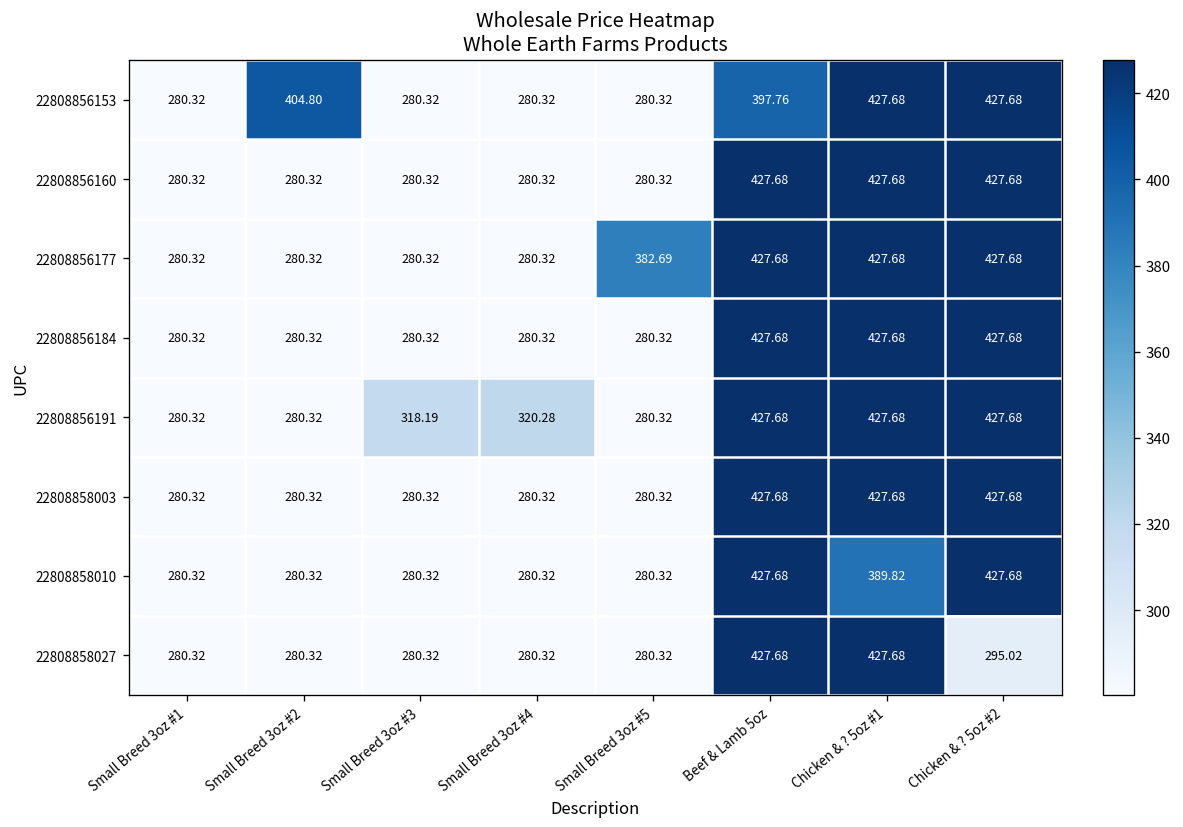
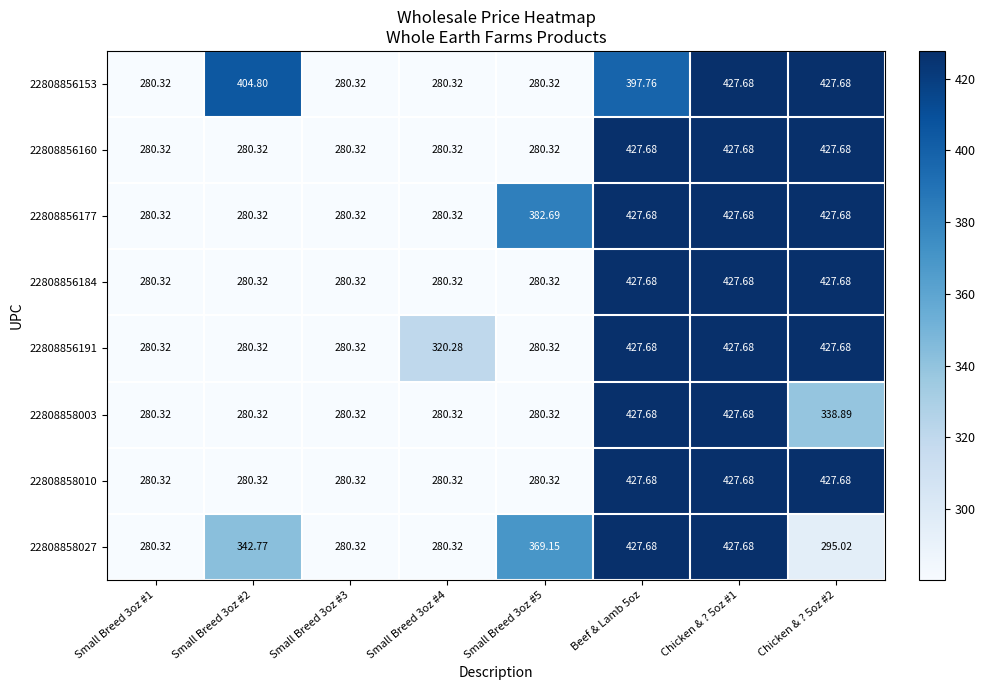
  {
    "22808856153": {
      "Small Breed 3oz #1": 280.32,
      "Small Breed 3oz #2": 404.80,
      "Small Breed 3oz #3": 280.32,
      "Small Breed 3oz #4": 280.32,
      "Small Breed 3oz #5": 280.32,
      "Beef & Lamb 5oz": 397.76,
      "Chicken & ? 5oz #1": 427.68,
      "Chicken & ? 5oz #2": 427.68
    },
    "22808856160": {
      "Small Breed 3oz #1": 280.32,
      "Small Breed 3oz #2": 280.32,
      "Small Breed 3oz #3": 280.32,
      "Small Breed 3oz #4": 280.32,
      "Small Breed 3oz #5": 280.32,
      "Beef & Lamb 5oz": 427.68,
      "Chicken & ? 5oz #1": 427.68,
      "Chicken & ? 5oz #2": 427.68
    },
    "22808856177": {
      "Small Breed 3oz #1": 280.32,
      "Small Breed 3oz #2": 280.32,
      "Small Breed 3oz #3": 280.32,
      "Small Breed 3oz #4": 280.32,
      "Small Breed 3oz #5": 382.69,
      "Beef & Lamb 5oz": 427.68,
      "Chicken & ? 5oz #1": 427.68,
      "Chicken & ? 5oz #2": 427.68
    },
    "22808856184": {
      "Small Breed 3oz #1": 280.32,
      "Small Breed 3oz #2": 280.32,
      "Small Breed 3oz #3": 280.32,
      "Small Breed 3oz #4": 280.32,
      "Small Breed 3oz #5": 280.32,
      "Beef & Lamb 5oz": 427.68,
      "Chicken & ? 5oz #1": 427.68,
      "Chicken & ? 5oz #2": 427.68
    },
    "22808856191": {
      "Small Breed 3oz #1": 280.32,
      "Small Breed 3oz #2": 280.32,
-     "Small Breed 3oz #3": 318.19,
+     "Small Breed 3oz #3": 280.32,
      "Small Breed 3oz #4": 320.28,
      "Small Breed 3oz #5": 280.32,
      "Beef & Lamb 5oz": 427.68,
      "Chicken & ? 5oz #1": 427.68,
      "Chicken & ? 5oz #2": 427.68
    },
    "22808858003": {
      "Small Breed 3oz #1": 280.32,
      "Small Breed 3oz #2": 280.32,
      "Small Breed 3oz #3": 280.32,
      "Small Breed 3oz #4": 280.32,
      "Small Breed 3oz #5": 280.32,
      "Beef & Lamb 5oz": 427.68,
      "Chicken & ? 5oz #1": 427.68,
-     "Chicken & ? 5oz #2": 427.68
+     "Chicken & ? 5oz #2": 338.89
    },
    "22808858010": {
      "Small Breed 3oz #1": 280.32,
      "Small Breed 3oz #2": 280.32,
      "Small Breed 3oz #3": 280.32,
      "Small Breed 3oz #4": 280.32,
      "Small Breed 3oz #5": 280.32,
      "Beef & Lamb 5oz": 427.68,
-     "Chicken & ? 5oz #1": 389.82,
+     "Chicken & ? 5oz #1": 427.68,
      "Chicken & ? 5oz #2": 427.68
    },
    "22808858027": {
      "Small Breed 3oz #1": 280.32,
-     "Small Breed 3oz #2": 280.32,
+     "Small Breed 3oz #2": 342.77,
      "Small Breed 3oz #3": 280.32,
      "Small Breed 3oz #4": 280.32,
-     "Small Breed 3oz #5": 280.32,
+     "Small Breed 3oz #5": 369.15,
      "Beef & Lamb 5oz": 427.68,
      "Chicken & ? 5oz #1": 427.68,
      "Chicken & ? 5oz #2": 295.02
    }
  }
